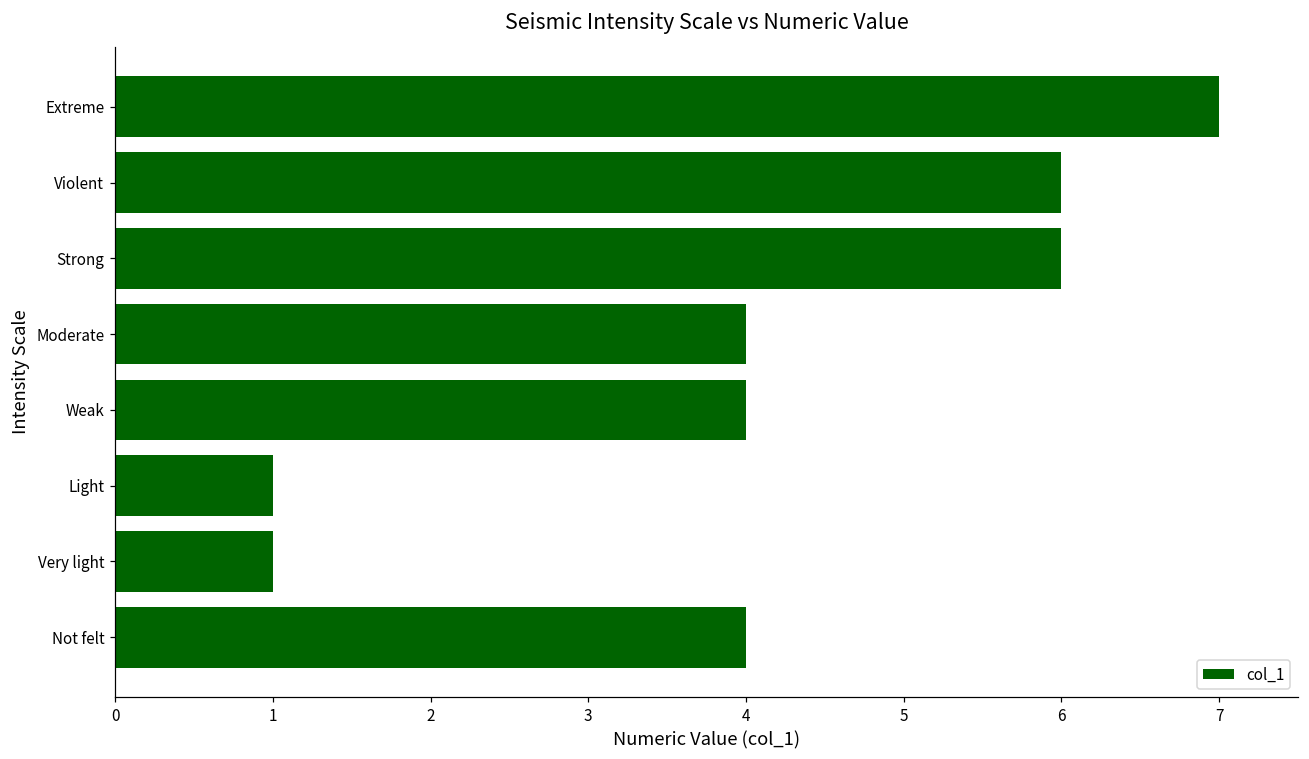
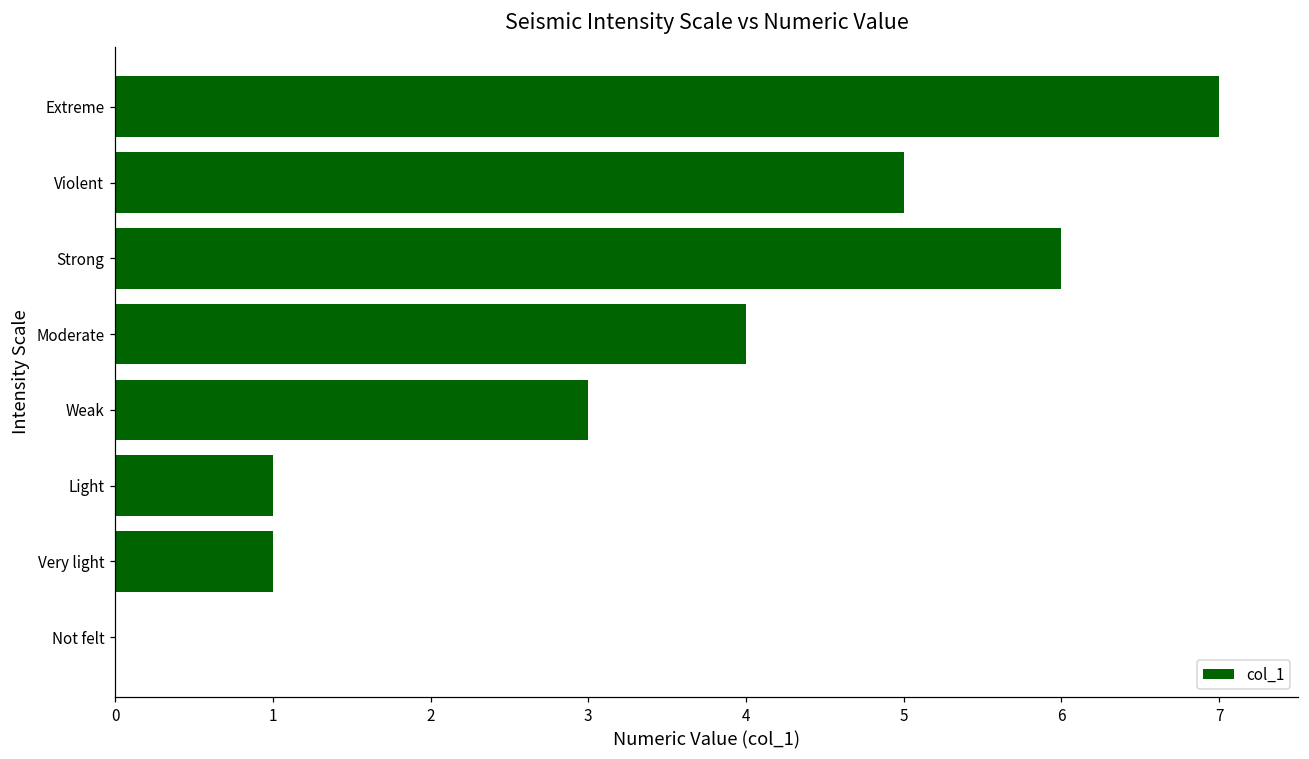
  {
    "Extreme": 7,
-   "Violent": 6,
+   "Violent": 5,
    "Strong": 6,
    "Moderate": 4,
-   "Weak": 4,
+   "Weak": 3,
    "Light": 1,
    "Very light": 1,
-   "Not felt": 4
+   "Not felt": 0
  }
